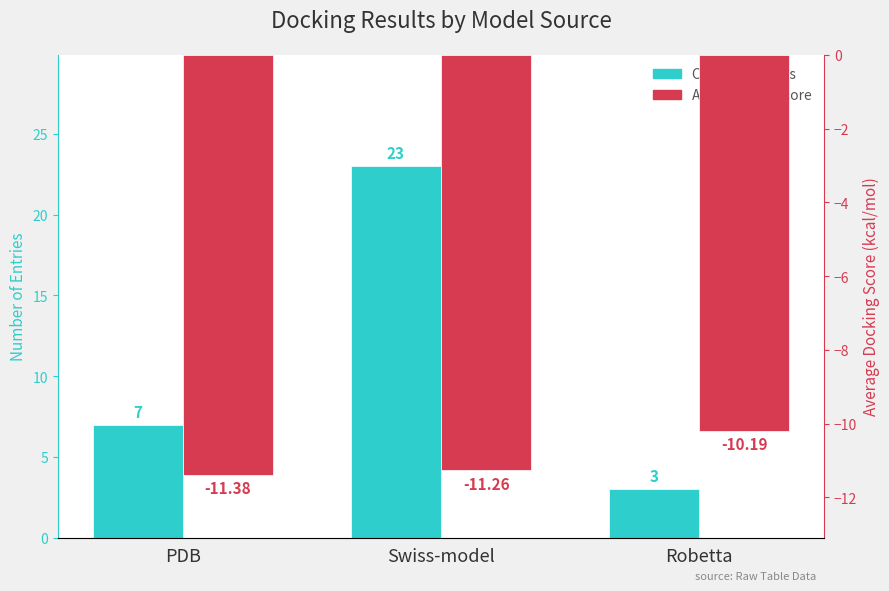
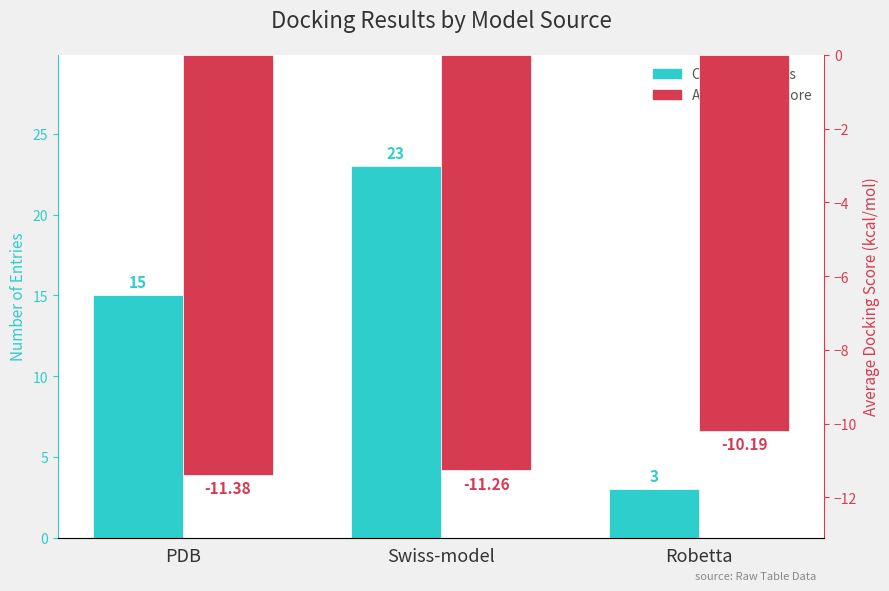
  {
    "Count of Entries": {
-     "PDB": 7,
+     "PDB": 15,
      "Swiss-model": 23,
      "Robetta": 3
    },
    "Avg Docking Score": {
      "PDB": -11.38,
      "Swiss-model": -11.26,
      "Robetta": -10.19
    }
  }
